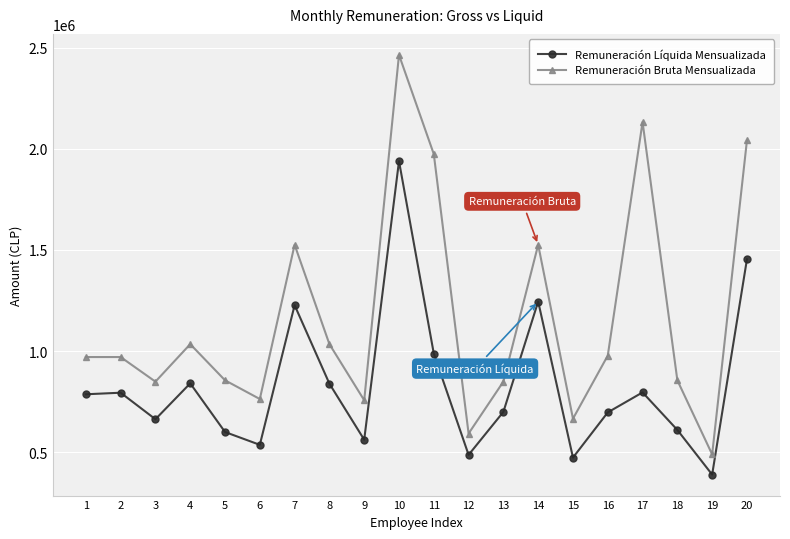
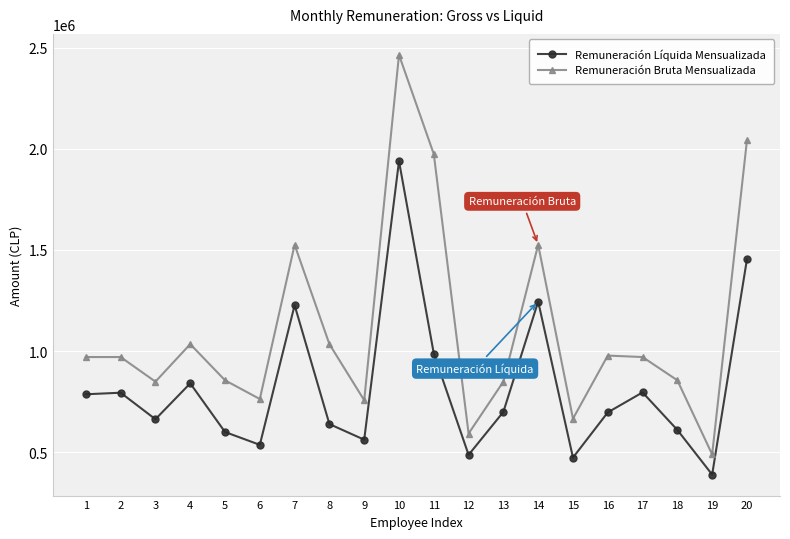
  {
    "Remuneración Líquida Mensualizada": {
      "1": 790000,
      "2": 790000,
      "3": 660000,
      "4": 840000,
      "5": 600000,
      "6": 540000,
      "7": 1230000,
-     "8": 840000,
+     "8": 640000,
      "9": 560000,
      "10": 1940000,
      "11": 990000,
      "12": 490000,
      "13": 700000,
      "14": 1250000,
      "15": 470000,
      "16": 700000,
      "17": 800000,
      "18": 610000,
      "19": 390000,
      "20": 1450000
    },
    "Remuneración Bruta Mensualizada": {
      "1": 970000,
      "2": 970000,
      "3": 850000,
      "4": 1030000,
      "5": 860000,
      "6": 760000,
      "7": 1530000,
      "8": 1030000,
      "9": 760000,
      "10": 2460000,
      "11": 1970000,
      "12": 590000,
      "13": 850000,
      "14": 1530000,
      "15": 670000,
      "16": 980000,
-     "17": 2130000,
+     "17": 970000,
      "18": 860000,
      "19": 490000,
      "20": 2040000
    }
  }
